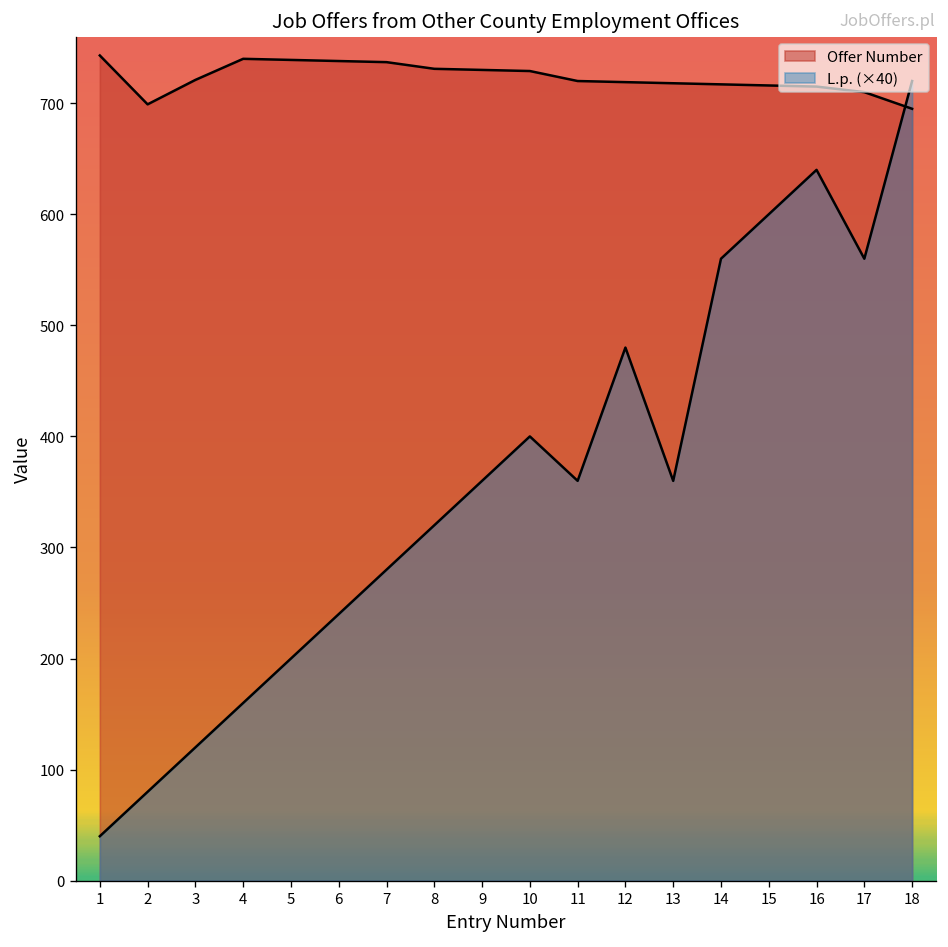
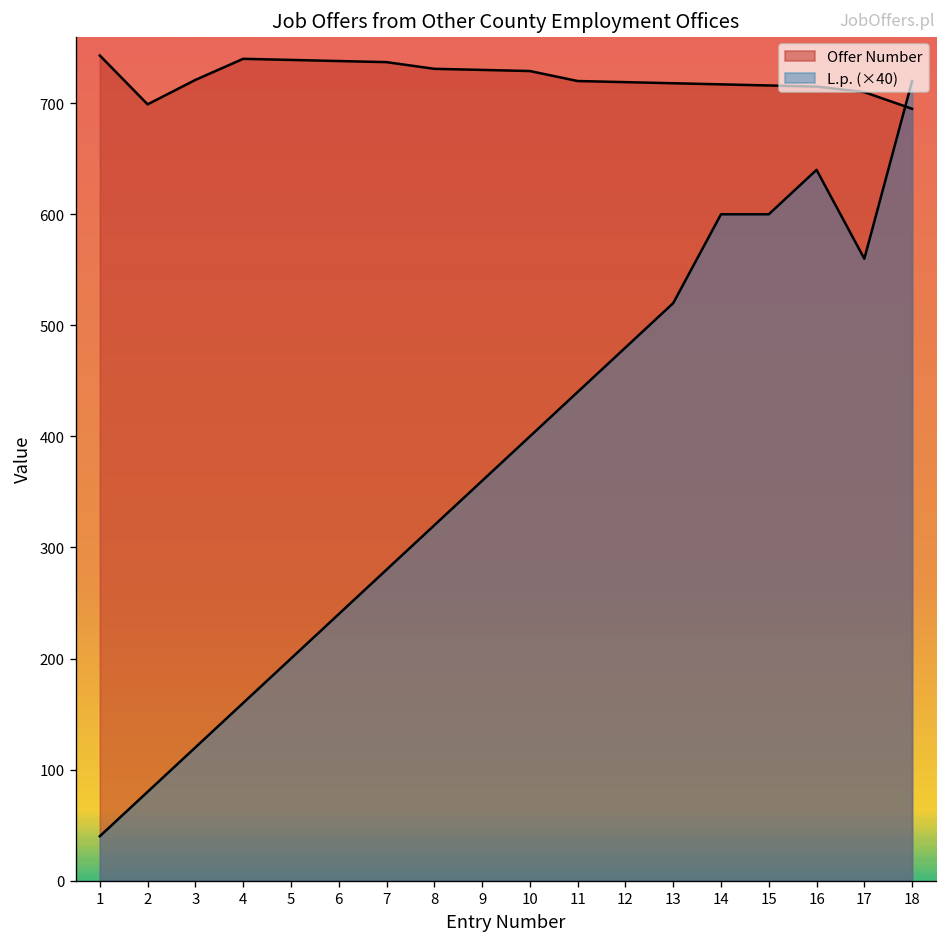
  {
    "Offer Number": {
      "1": 740,
      "2": 700,
      "3": 720,
      "4": 740,
      "5": 740,
      "6": 740,
      "7": 740,
      "8": 730,
      "9": 730,
      "10": 730,
      "11": 720,
      "12": 720,
      "13": 720,
      "14": 720,
      "15": 720,
      "18": 700
    },
    "L.p. (×40)": {
      "1": 40,
      "2": 80,
      "3": 120,
      "4": 160,
      "5": 200,
      "6": 240,
      "7": 280,
      "8": 320,
      "9": 360,
      "10": 400,
-     "11": 360,
+     "11": 440,
      "12": 480,
-     "13": 360,
-     "14": 560,
+     "13": 520,
+     "14": 600,
      "15": 600,
      "16": 640,
      "17": 560
    }
  }
